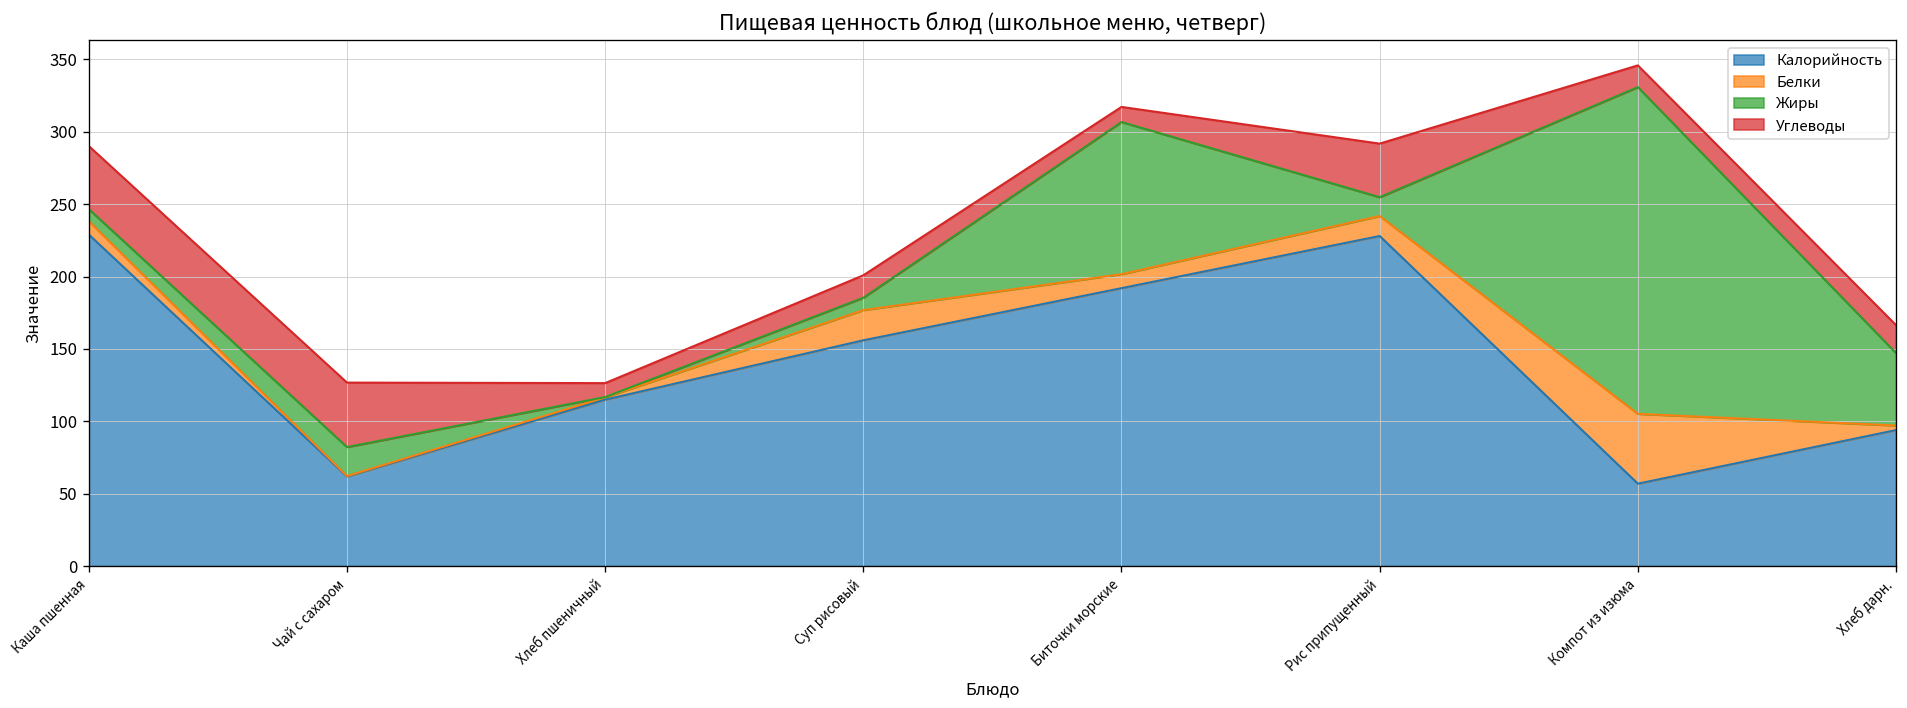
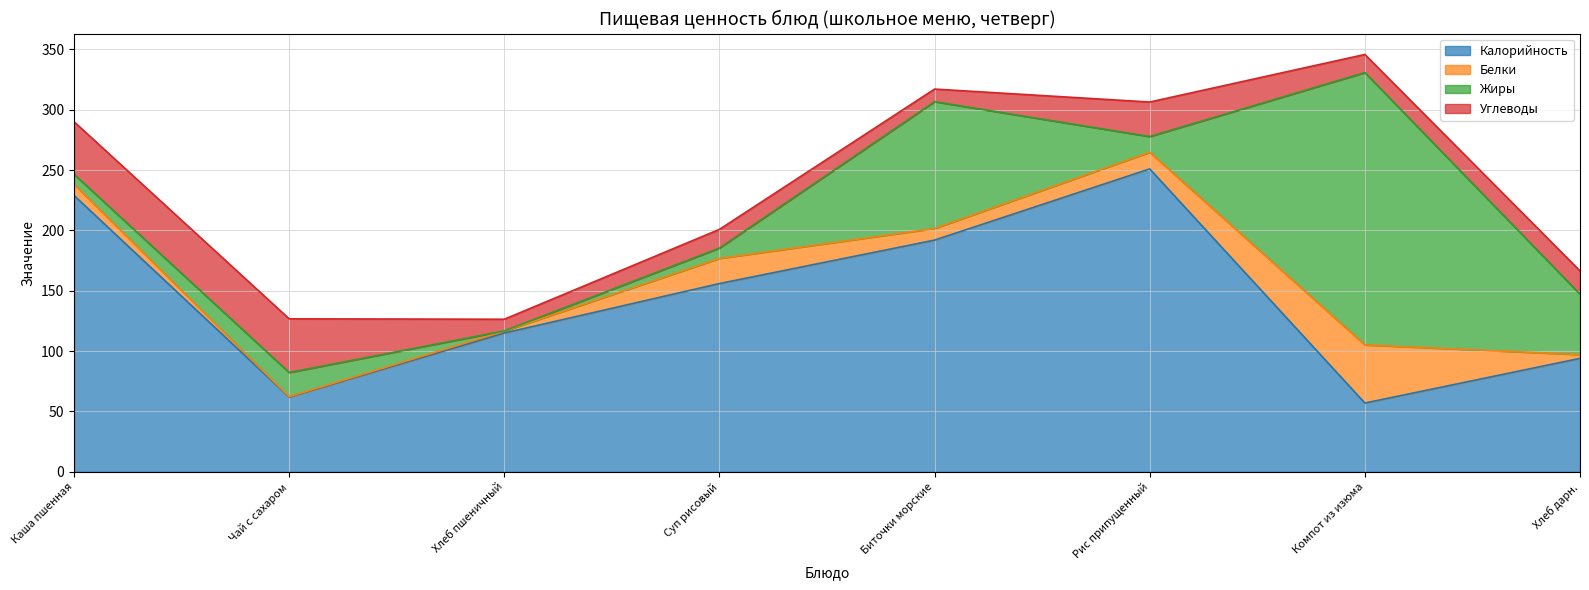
  {
    "Калорийность": {
      "Каша пшенная": 229,
      "Суп рисовый": 156,
      "Биточки морские": 192,
-     "Рис припущенный": 228,
+     "Рис припущенный": 251,
      "Компот из изюма": 57,
      "Хлеб дарн.": 94
    },
    "Белки": {
      "Каша пшенная": 9,
      "Суп рисовый": 21,
      "Биточки морские": 10,
      "Рис припущенный": 14,
      "Компот из изюма": 48,
      "Хлеб дарн.": 3
    },
    "Жиры": {
      "Каша пшенная": 8,
      "Чай с сахаром": 20,
      "Суп рисовый": 9,
      "Биточки морские": 105,
      "Рис припущенный": 13,
      "Компот из изюма": 226,
      "Хлеб дарн.": 50
    },
    "Углеводы": {
      "Каша пшенная": 44,
      "Чай с сахаром": 45,
      "Хлеб пшеничный": 10,
      "Суп рисовый": 15,
      "Биточки морские": 10,
-     "Рис припущенный": 37,
+     "Рис припущенный": 29,
      "Компот из изюма": 15,
      "Хлеб дарн.": 19
    }
  }
